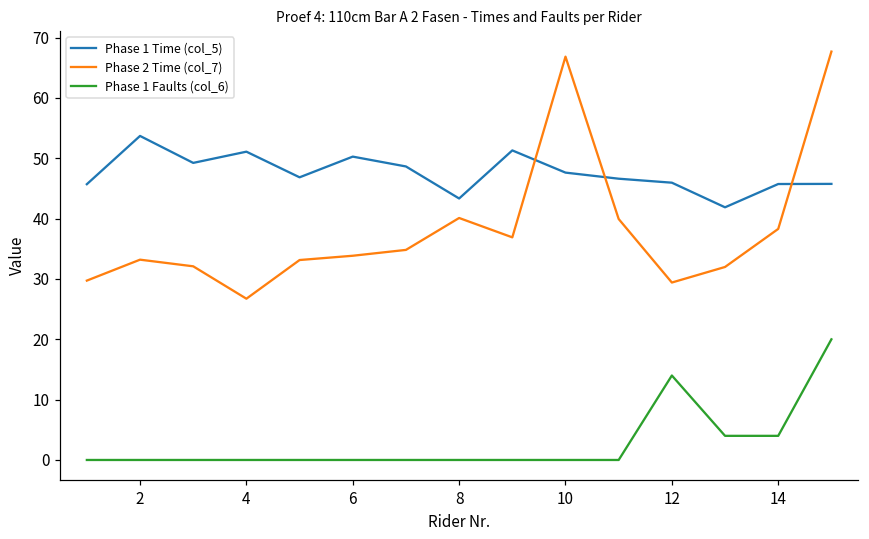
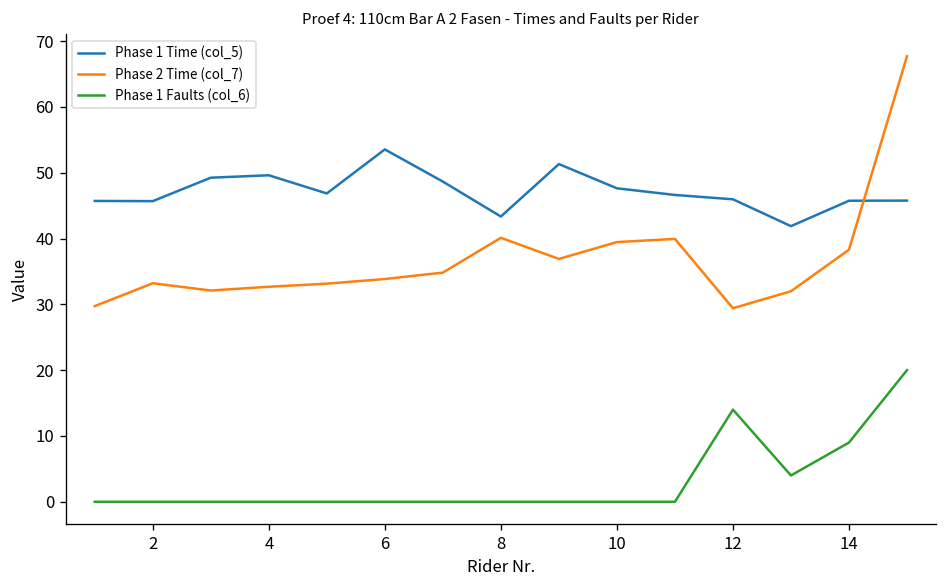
  {
    "Phase 1 Time (col_5)": {
-     "2": 54,
-     "4": 51,
-     "6": 50,
+     "2": 46,
+     "4": 50,
+     "6": 54,
      "8": 43,
      "10": 48,
      "12": 46,
      "14": 46
    },
    "Phase 2 Time (col_7)": {
      "2": 33,
-     "4": 27,
+     "4": 33,
      "6": 34,
      "8": 40,
-     "10": 67,
+     "10": 39,
      "12": 29,
      "14": 38
    },
    "Phase 1 Faults (col_6)": {
      "2": 0,
      "4": 0,
      "6": 0,
      "8": 0,
      "10": 0,
      "12": 14,
-     "14": 4
+     "14": 9
    }
  }
